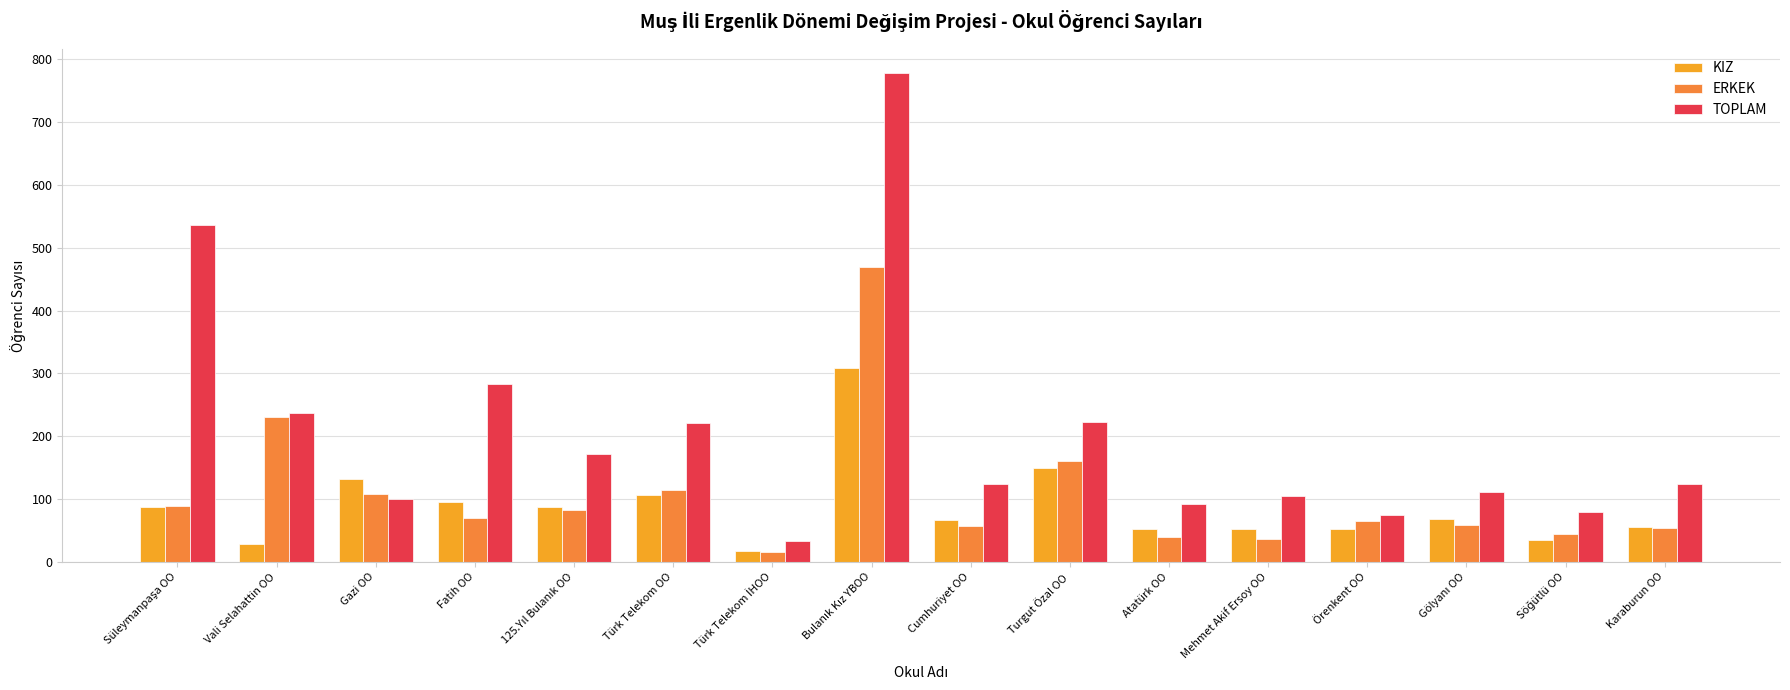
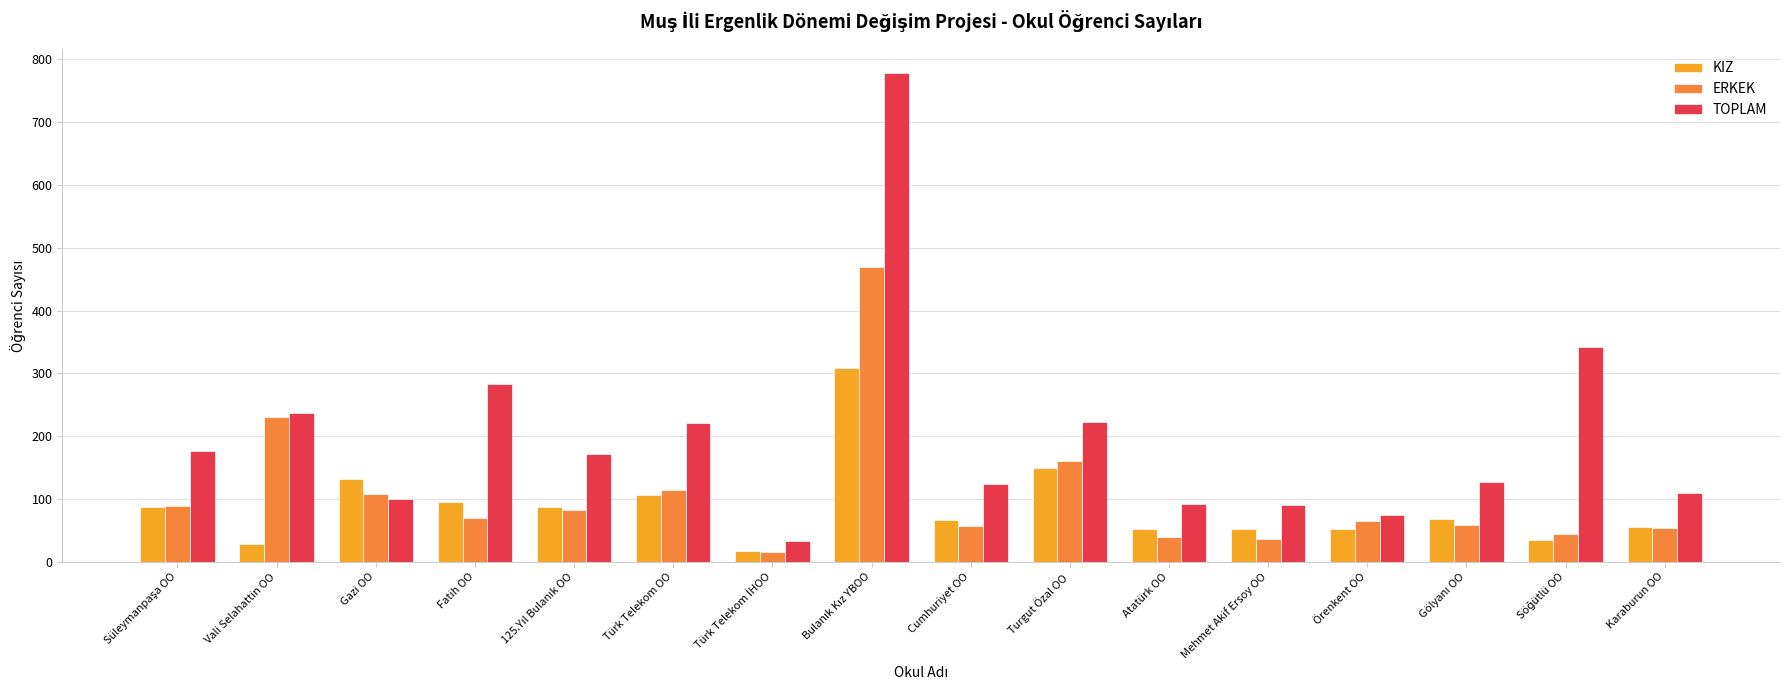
  {
    "TOPLAM": {
-     "Süleymanpaşa OO": 540,
+     "Süleymanpaşa OO": 180,
      "Vali Selahattin OO": 240,
      "Gazi OO": 100,
      "Fatih OO": 280,
      "125.Yıl Bulanık OO": 170,
      "Türk Telekom OO": 220,
      "Türk Telekom İHOO": 30,
      "Bulanık Kız YBOO": 780,
      "Cumhuriyet OO": 120,
      "Turgut Özal OO": 220,
      "Atatürk OO": 90,
-     "Mehmet Akif Ersoy OO": 110,
+     "Mehmet Akif Ersoy OO": 90,
      "Örenkent OO": 80,
-     "Gölyanı OO": 110,
-     "Söğütlü OO": 80,
-     "Karaburun OO": 120
+     "Gölyanı OO": 130,
+     "Söğütlü OO": 340,
+     "Karaburun OO": 110
    }
  }
